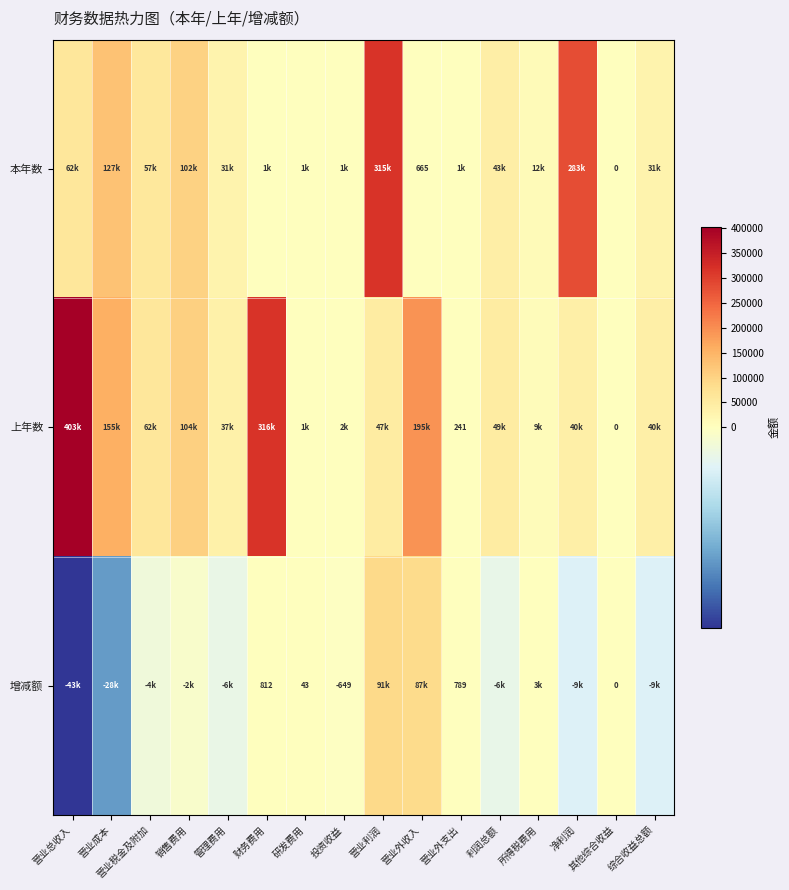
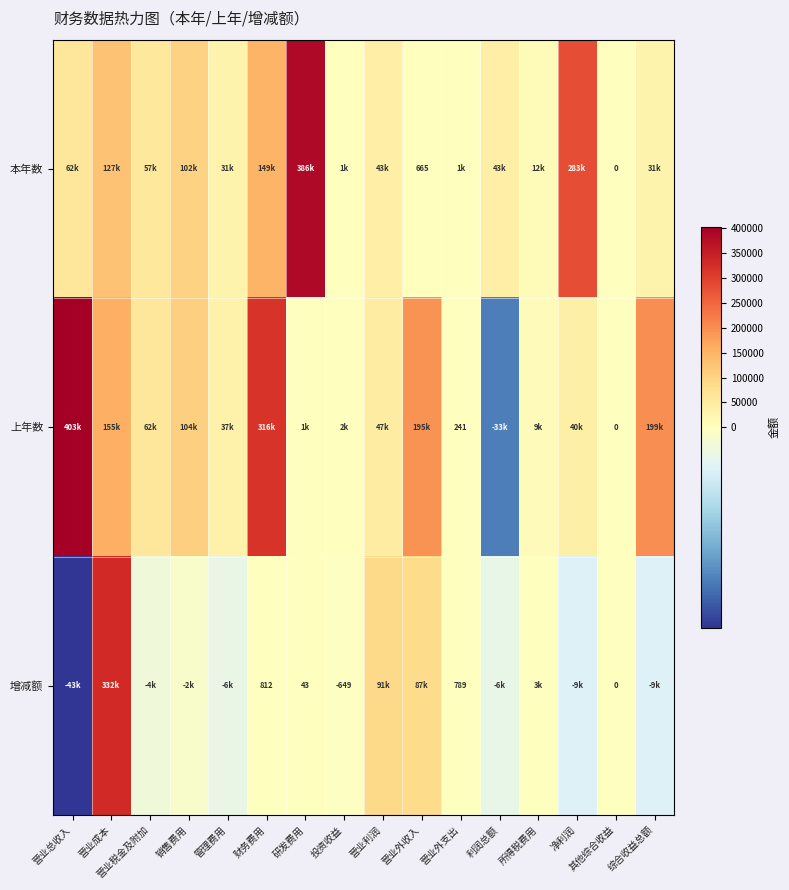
  {
    "本年数": {
      "营业总收入": "62k",
      "营业成本": "127k",
      "营业税金及附加": "57k",
      "销售费用": "102k",
      "管理费用": "31k",
-     "财务费用": "1k",
-     "研发费用": "1k",
+     "财务费用": "149k",
+     "研发费用": "386k",
      "投资收益": "1k",
-     "营业利润": "315k",
+     "营业利润": "43k",
      "营业外收入": "665",
      "营业外支出": "1k",
      "利润总额": "43k",
      "所得税费用": "12k",
      "净利润": "283k",
      "其他综合收益": "0",
      "综合收益总额": "31k"
    },
    "上年数": {
      "营业总收入": "403k",
      "营业成本": "155k",
      "营业税金及附加": "62k",
      "销售费用": "104k",
      "管理费用": "37k",
      "财务费用": "316k",
      "研发费用": "1k",
      "投资收益": "2k",
      "营业利润": "47k",
      "营业外收入": "195k",
      "营业外支出": "241",
-     "利润总额": "49k",
+     "利润总额": "-33k",
      "所得税费用": "9k",
      "净利润": "40k",
      "其他综合收益": "0",
-     "综合收益总额": "40k"
+     "综合收益总额": "199k"
    },
    "增减额": {
      "营业总收入": "-43k",
-     "营业成本": "-28k",
+     "营业成本": "332k",
      "营业税金及附加": "-4k",
      "销售费用": "-2k",
      "管理费用": "-6k",
      "财务费用": "812",
      "研发费用": "43",
      "投资收益": "-649",
      "营业利润": "91k",
      "营业外收入": "87k",
      "营业外支出": "789",
      "利润总额": "-6k",
      "所得税费用": "3k",
      "净利润": "-9k",
      "其他综合收益": "0",
      "综合收益总额": "-9k"
    }
  }
